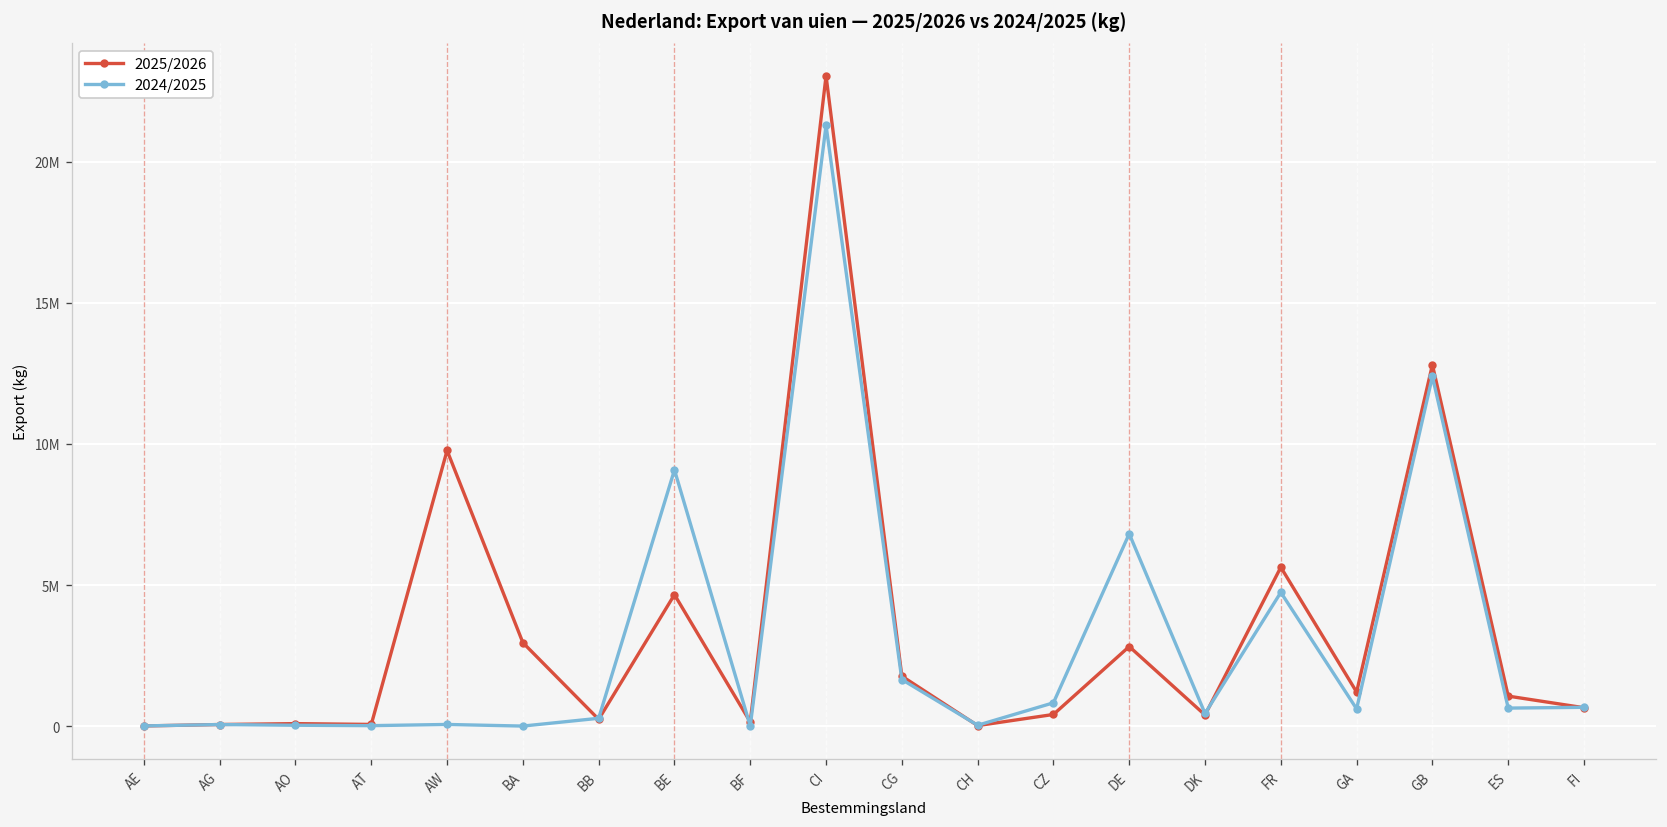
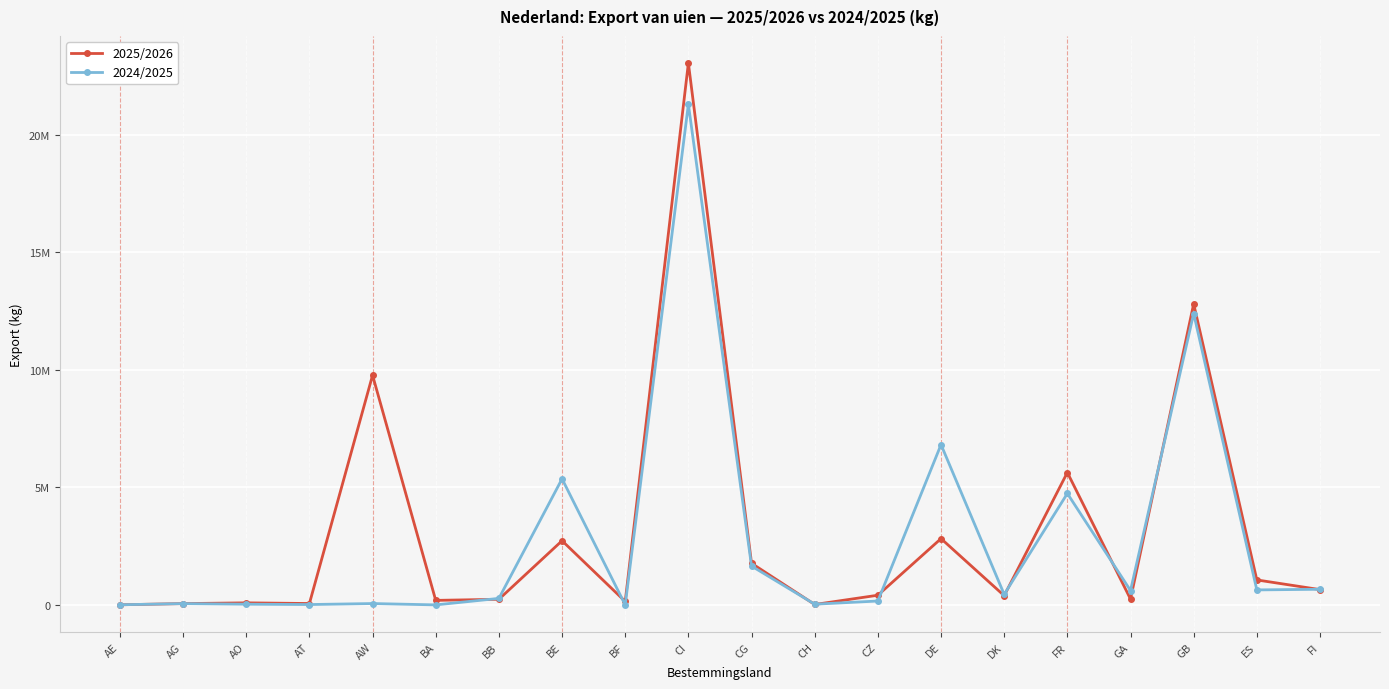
  {
    "2025/2026": {
      "AW": 9800000,
-     "BA": 3000000,
-     "BE": 4700000,
+     "BA": 200000,
+     "BE": 2700000,
      "BF": 100000,
      "CI": 23000000,
      "CG": 1800000,
      "CZ": 400000,
      "DE": 2800000,
      "FR": 5600000,
-     "GA": 1200000,
+     "GA": 200000,
      "GB": 12800000,
      "ES": 1100000
    },
    "2024/2025": {
      "AW": 100000,
      "BA": 0,
-     "BE": 9100000,
+     "BE": 5400000,
      "BF": 0,
      "CI": 21300000,
      "CG": 1700000,
-     "CZ": 800000,
+     "CZ": 200000,
      "DE": 6800000,
      "FR": 4700000,
      "GA": 600000,
      "GB": 12400000,
      "ES": 600000
    }
  }
